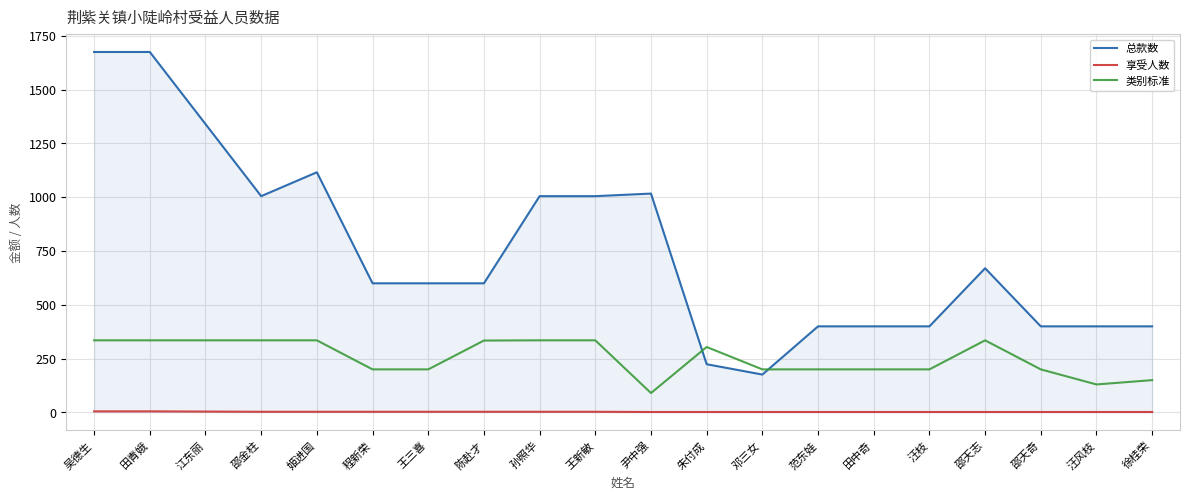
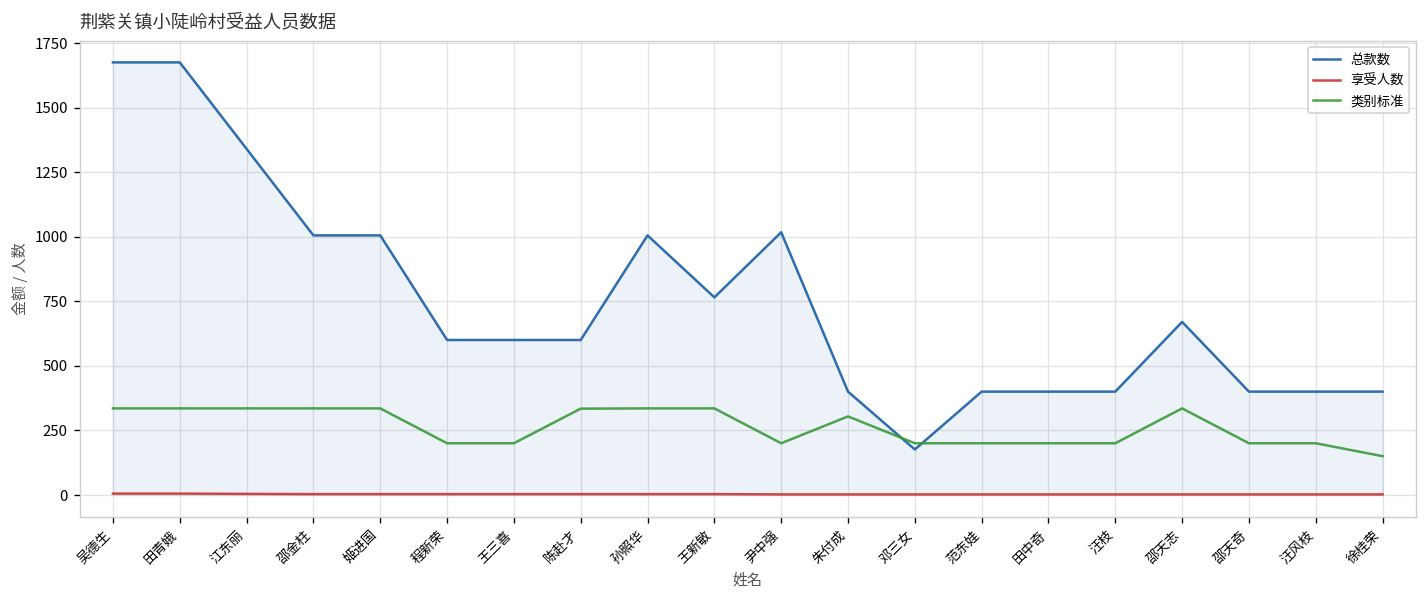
  {
    "总款数": {
      "吴德生": 1680,
      "田青娥": 1680,
      "江东丽": 1340,
      "邵金柱": 1010,
-     "姬进国": 1120,
+     "姬进国": 1010,
      "程新荣": 600,
      "王三喜": 600,
      "陈赴才": 600,
      "孙照华": 1010,
-     "王新敏": 1010,
+     "王新敏": 770,
      "尹中强": 1020,
-     "朱付成": 220,
+     "朱付成": 400,
      "邓三女": 180,
      "范东娃": 400,
      "田中奇": 400,
      "汪枝": 400,
      "邵天志": 670,
      "邵天奇": 400,
      "汪风枝": 400,
      "徐桂荣": 400
    },
    "享受人数": {
      "吴德生": 10,
      "田青娥": 10,
      "江东丽": 0,
      "邵金柱": 0,
      "姬进国": 0,
      "程新荣": 0,
      "王三喜": 0,
      "陈赴才": 0,
      "孙照华": 0,
      "王新敏": 0,
      "尹中强": 0,
      "朱付成": 0,
      "邓三女": 0,
      "范东娃": 0,
      "田中奇": 0,
      "汪枝": 0,
      "邵天志": 0,
      "邵天奇": 0,
      "汪风枝": 0,
      "徐桂荣": 0
    },
    "类别标准": {
      "吴德生": 340,
      "田青娥": 340,
      "江东丽": 340,
      "邵金柱": 340,
      "姬进国": 340,
      "程新荣": 200,
      "王三喜": 200,
      "陈赴才": 330,
      "孙照华": 340,
      "王新敏": 340,
-     "尹中强": 90,
+     "尹中强": 200,
      "朱付成": 300,
      "邓三女": 200,
      "范东娃": 200,
      "田中奇": 200,
      "汪枝": 200,
      "邵天志": 340,
      "邵天奇": 200,
-     "汪风枝": 130,
+     "汪风枝": 200,
      "徐桂荣": 150
    }
  }
